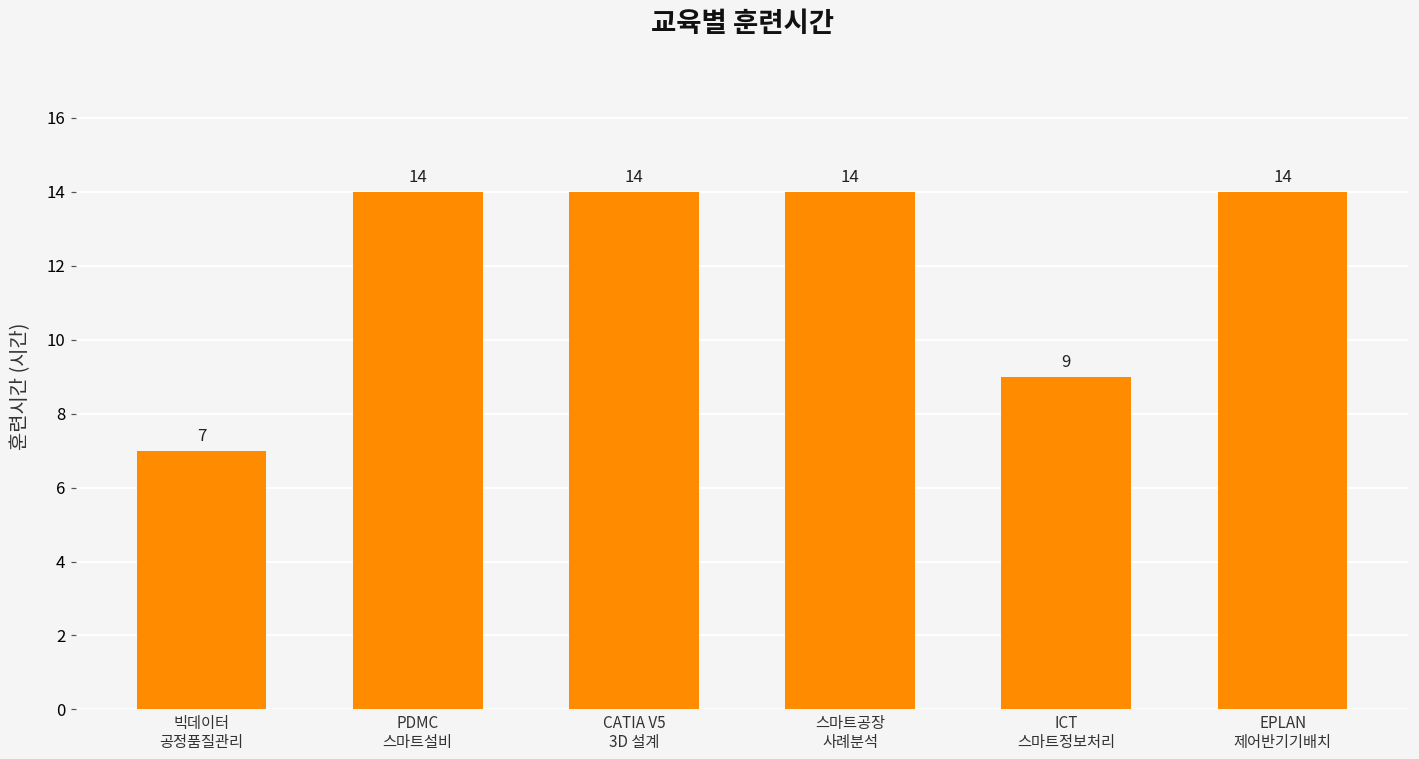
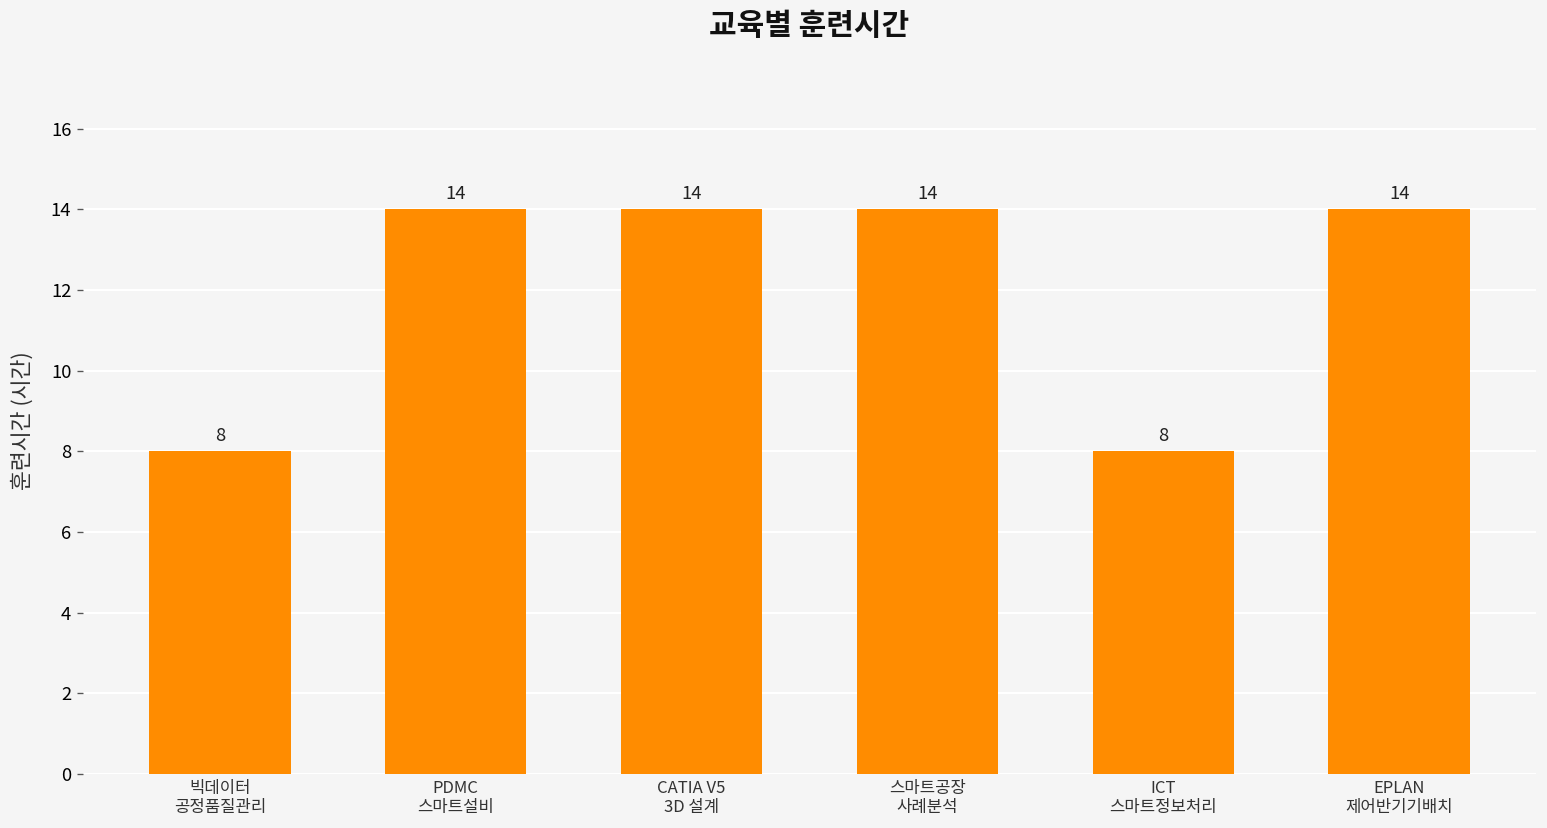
  {
-   "빅데이터 공정품질관리": 7,
+   "빅데이터 공정품질관리": 8,
    "PDMC 스마트설비": 14,
    "CATIA V5 3D 설계": 14,
    "스마트공장 사례분석": 14,
-   "ICT 스마트정보처리": 9,
+   "ICT 스마트정보처리": 8,
    "EPLAN 제어반기기배치": 14
  }
